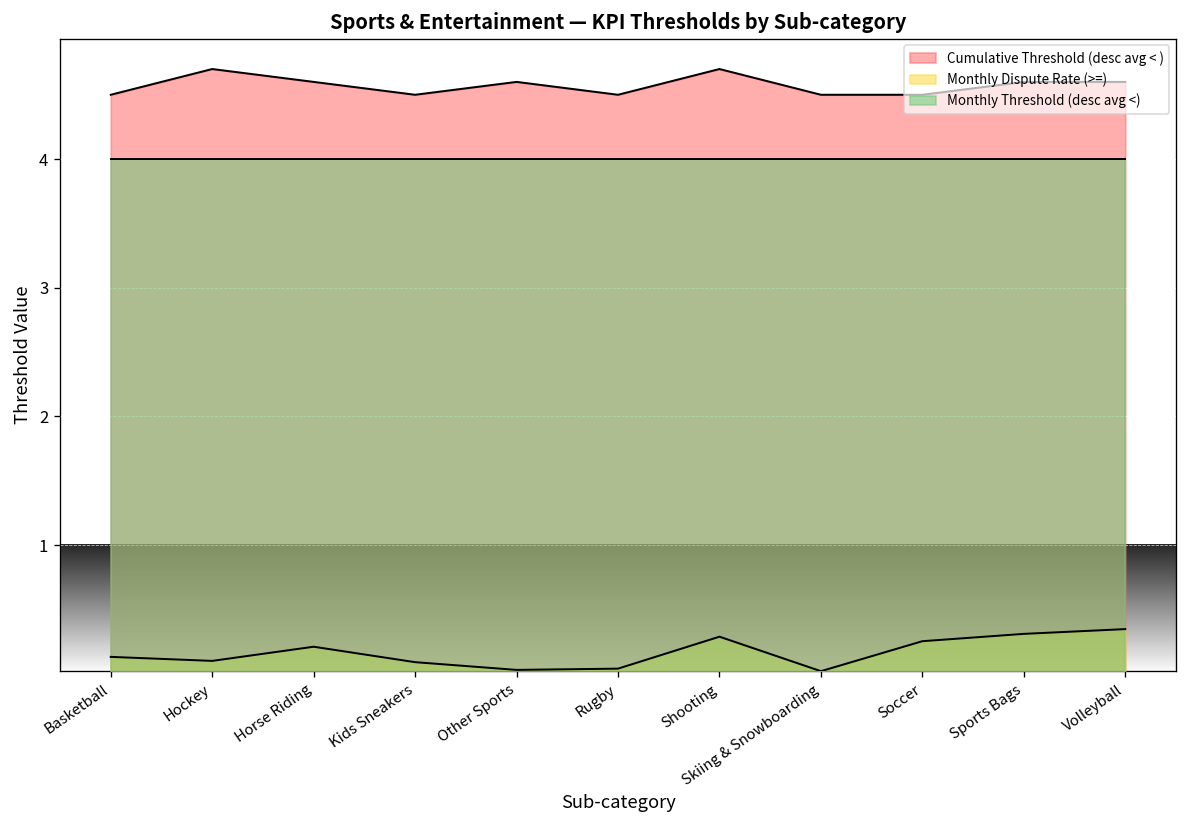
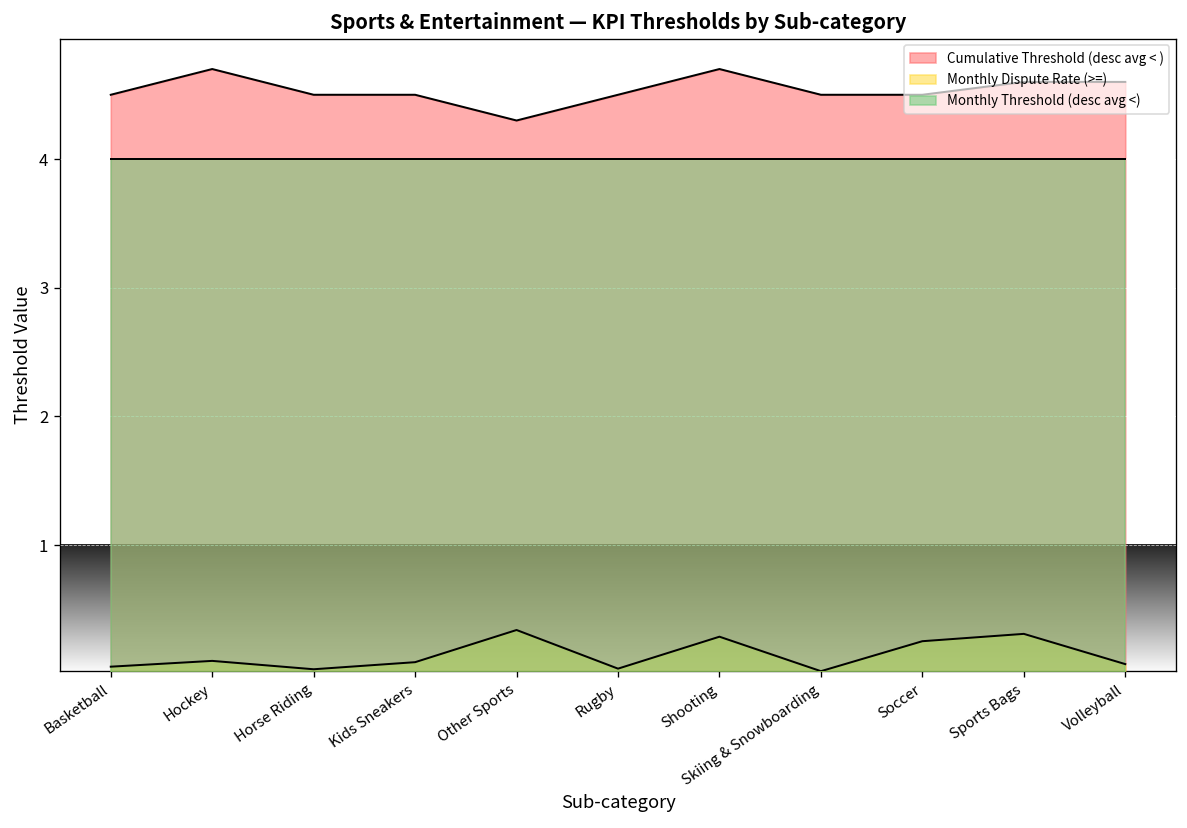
  {
    "Cumulative Threshold (desc avg < )": {
      "Basketball": 4.5,
      "Hockey": 4.7,
-     "Horse Riding": 4.6,
+     "Horse Riding": 4.5,
      "Kids Sneakers": 4.5,
-     "Other Sports": 4.6,
+     "Other Sports": 4.3,
      "Rugby": 4.5,
      "Shooting": 4.7,
      "Skiing & Snowboarding": 4.5
    },
    "Monthly Dispute Rate (>=)": {
-     "Basketball": 0.13,
+     "Basketball": 0.05,
      "Hockey": 0.10,
-     "Horse Riding": 0.21,
+     "Horse Riding": 0.04,
      "Kids Sneakers": 0.09,
-     "Other Sports": 0.03,
+     "Other Sports": 0.34,
      "Rugby": 0.04,
      "Shooting": 0.29,
      "Skiing & Snowboarding": 0.02,
      "Soccer": 0.25,
      "Sports Bags": 0.31,
-     "Volleyball": 0.35
+     "Volleyball": 0.08
    },
    "Monthly Threshold (desc avg <)": {
      "Basketball": 4.00,
      "Hockey": 4.00,
      "Horse Riding": 4.00,
      "Kids Sneakers": 4.00,
      "Other Sports": 4.00,
      "Rugby": 4.00,
      "Shooting": 4.00,
      "Skiing & Snowboarding": 4.00,
      "Soccer": 4.00,
      "Sports Bags": 4.00,
      "Volleyball": 4.00
    }
  }
